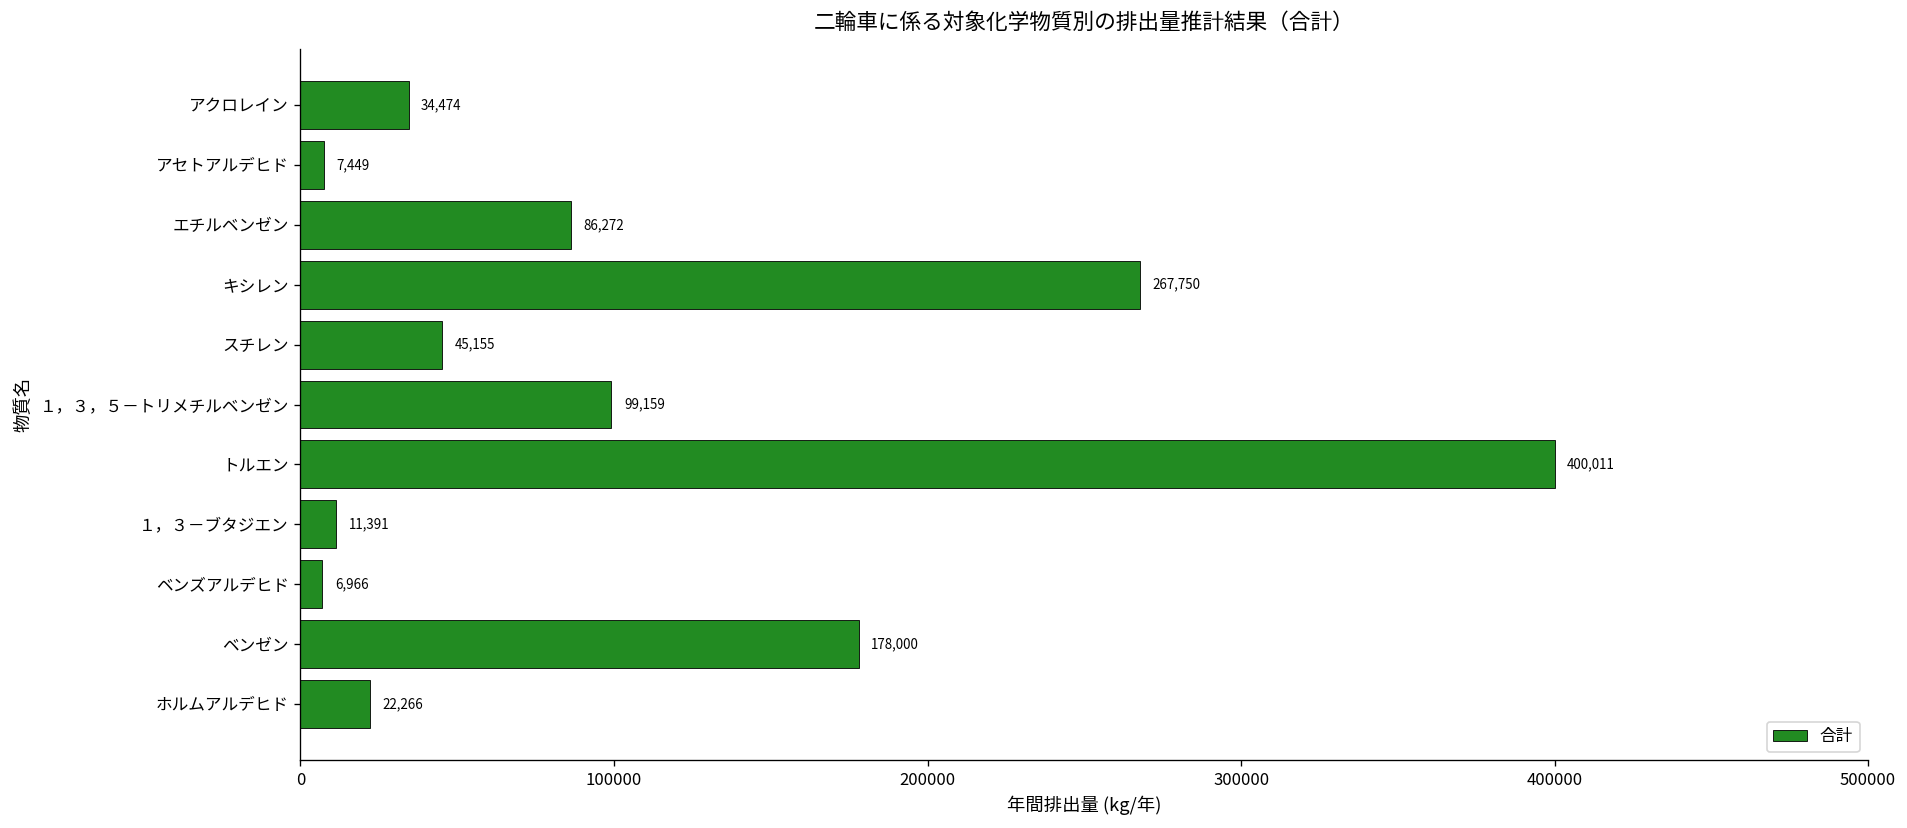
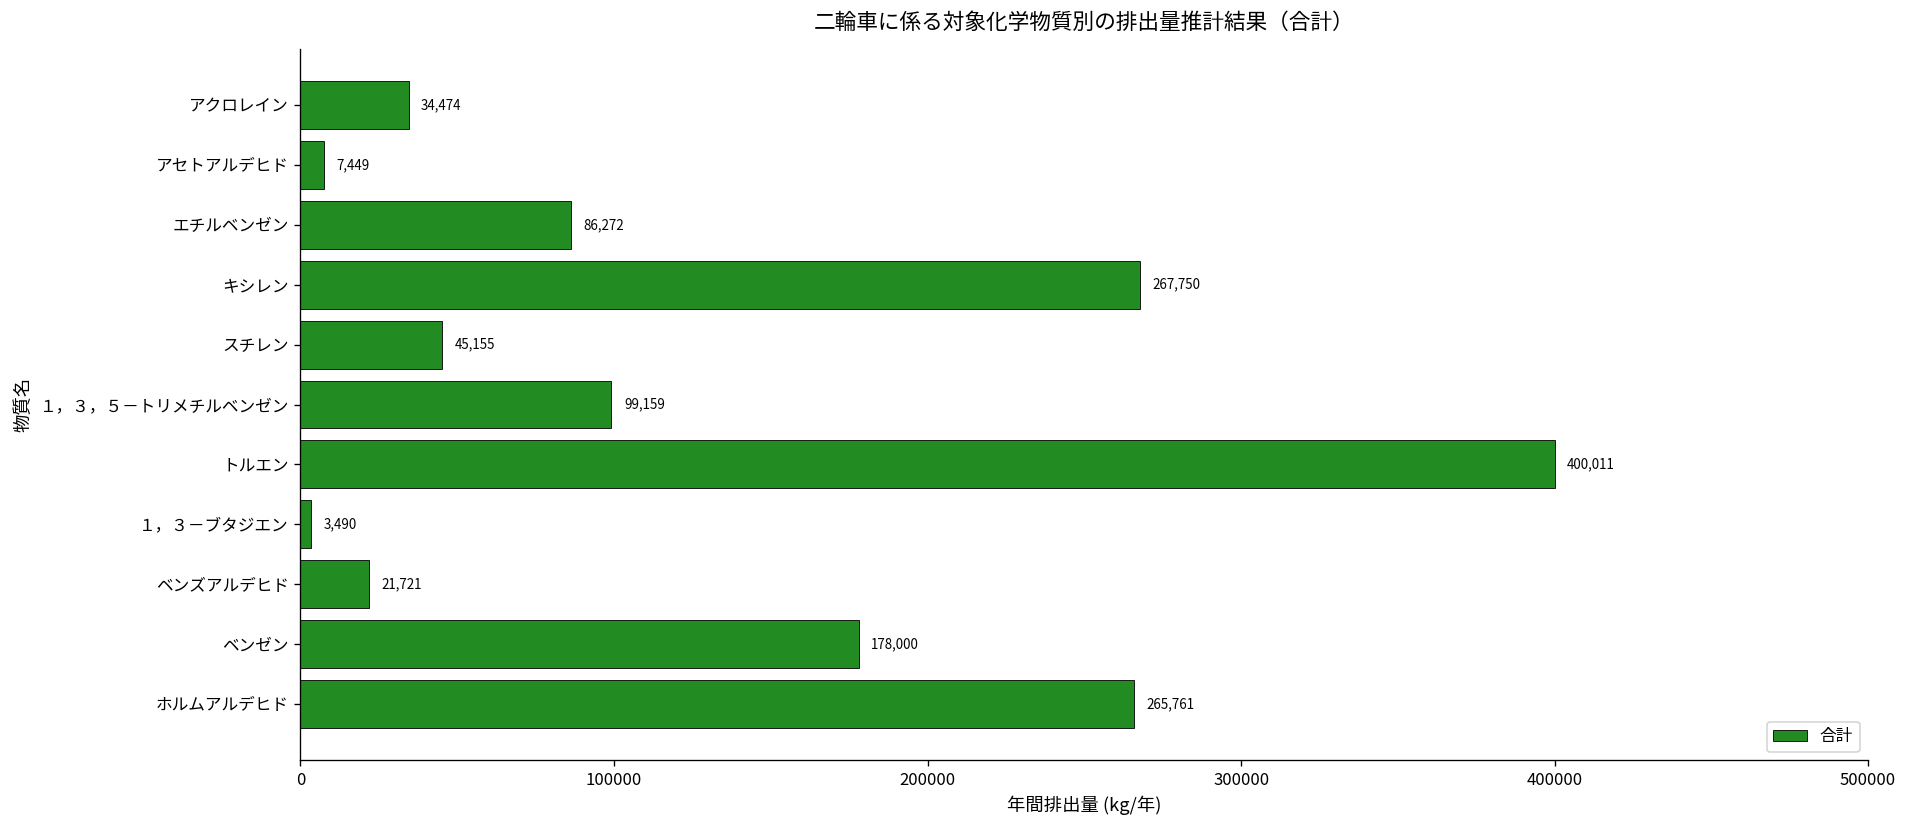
  {
    "アクロレイン": "34,474",
    "アセトアルデヒド": "7,449",
    "エチルベンゼン": "86,272",
    "キシレン": "267,750",
    "スチレン": "45,155",
    "１，３，５－トリメチルベンゼン": "99,159",
    "トルエン": "400,011",
-   "１，３－ブタジエン": "11,391",
-   "ベンズアルデヒド": "6,966",
+   "１，３－ブタジエン": "3,490",
+   "ベンズアルデヒド": "21,721",
    "ベンゼン": "178,000",
-   "ホルムアルデヒド": "22,266"
+   "ホルムアルデヒド": "265,761"
  }
